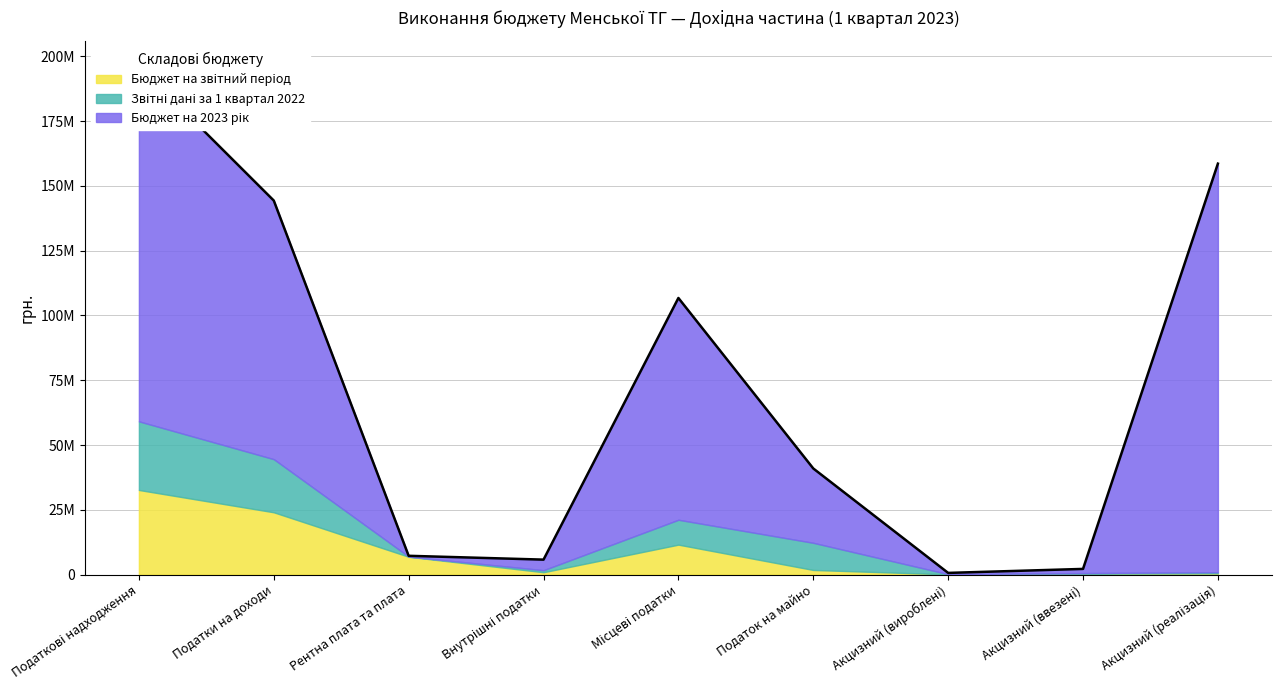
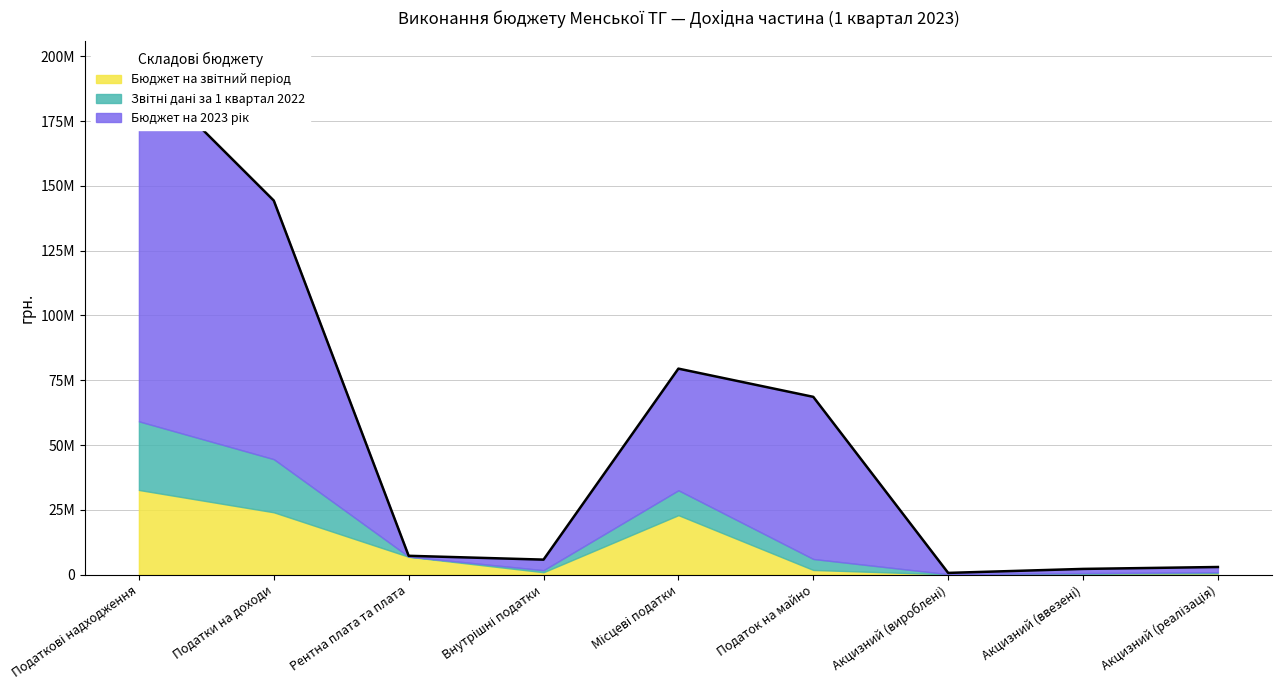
  {
    "Бюджет на звітний період": {
      "Податкові надходження": 33000000,
      "Податки на доходи": 24000000,
-     "Місцеві податки": 12000000,
+     "Місцеві податки": 23000000,
      "Податок на майно": 2000000
    },
    "Звітні дані за 1 квартал 2022": {
      "Податкові надходження": 26000000,
      "Податки на доходи": 20000000,
      "Місцеві податки": 10000000,
-     "Податок на майно": 10000000
+     "Податок на майно": 4000000
    },
    "Бюджет на 2023 рік": {
      "Податки на доходи": 100000000,
      "Внутрішні податки": 4000000,
-     "Місцеві податки": 86000000,
-     "Податок на майно": 29000000,
+     "Місцеві податки": 47000000,
+     "Податок на майно": 63000000,
      "Акцизний (ввезені)": 2000000,
-     "Акцизний (реалізація)": 158000000
+     "Акцизний (реалізація)": 2000000
    }
  }
